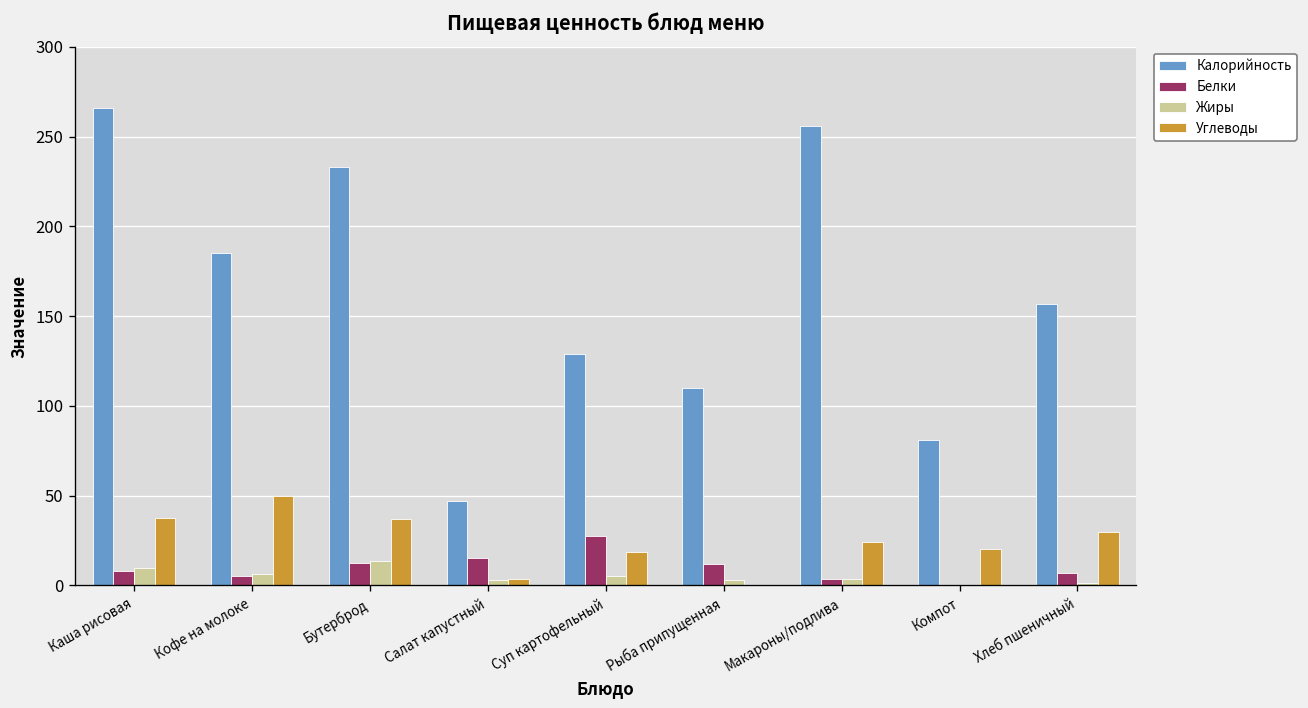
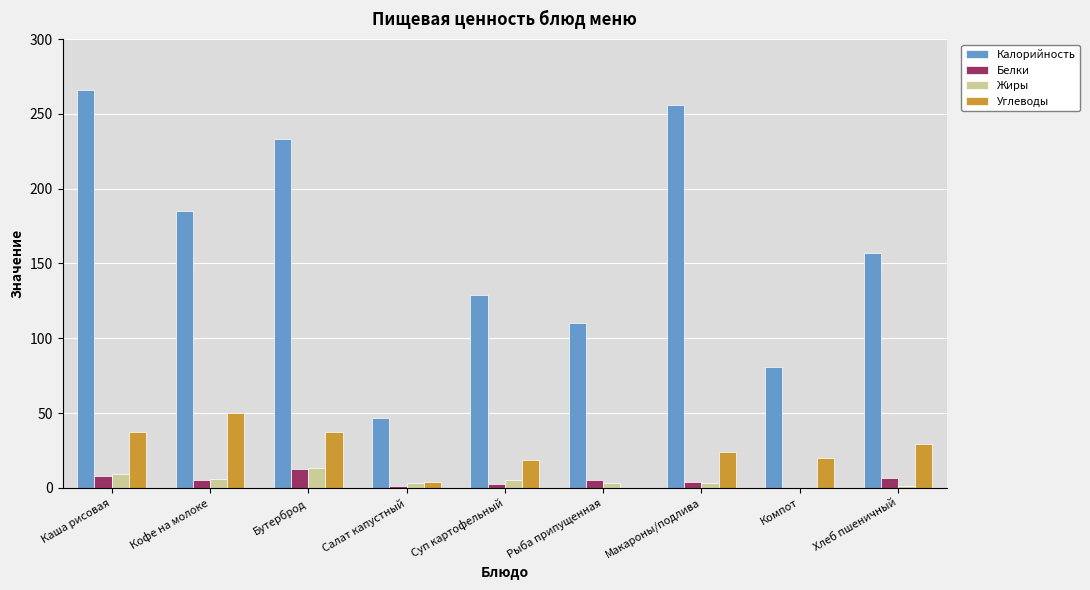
  {
    "Калорийность": {
      "Каша рисовая": 266,
      "Кофе на молоке": 185,
      "Бутерброд": 233,
      "Салат капустный": 47,
      "Суп картофельный": 129,
      "Рыба припущенная": 110,
      "Макароны/подлива": 256,
      "Компот": 81,
      "Хлеб пшеничный": 157
    },
    "Белки": {
      "Каша рисовая": 8,
      "Кофе на молоке": 5,
      "Бутерброд": 12,
-     "Салат капустный": 15,
-     "Суп картофельный": 27,
-     "Рыба припущенная": 12,
+     "Салат капустный": 1,
+     "Суп картофельный": 2,
+     "Рыба припущенная": 5,
      "Макароны/подлива": 4,
      "Хлеб пшеничный": 7
    },
    "Жиры": {
      "Каша рисовая": 9,
      "Кофе на молоке": 6,
      "Бутерброд": 13,
      "Салат капустный": 3,
      "Суп картофельный": 5,
      "Рыба припущенная": 3,
      "Макароны/подлива": 4,
      "Компот": 0
    },
    "Углеводы": {
      "Каша рисовая": 38,
      "Кофе на молоке": 50,
      "Бутерброд": 37,
      "Салат капустный": 4,
      "Суп картофельный": 18,
      "Рыба припущенная": 0,
      "Макароны/подлива": 24,
      "Компот": 20,
      "Хлеб пшеничный": 30
    }
  }
